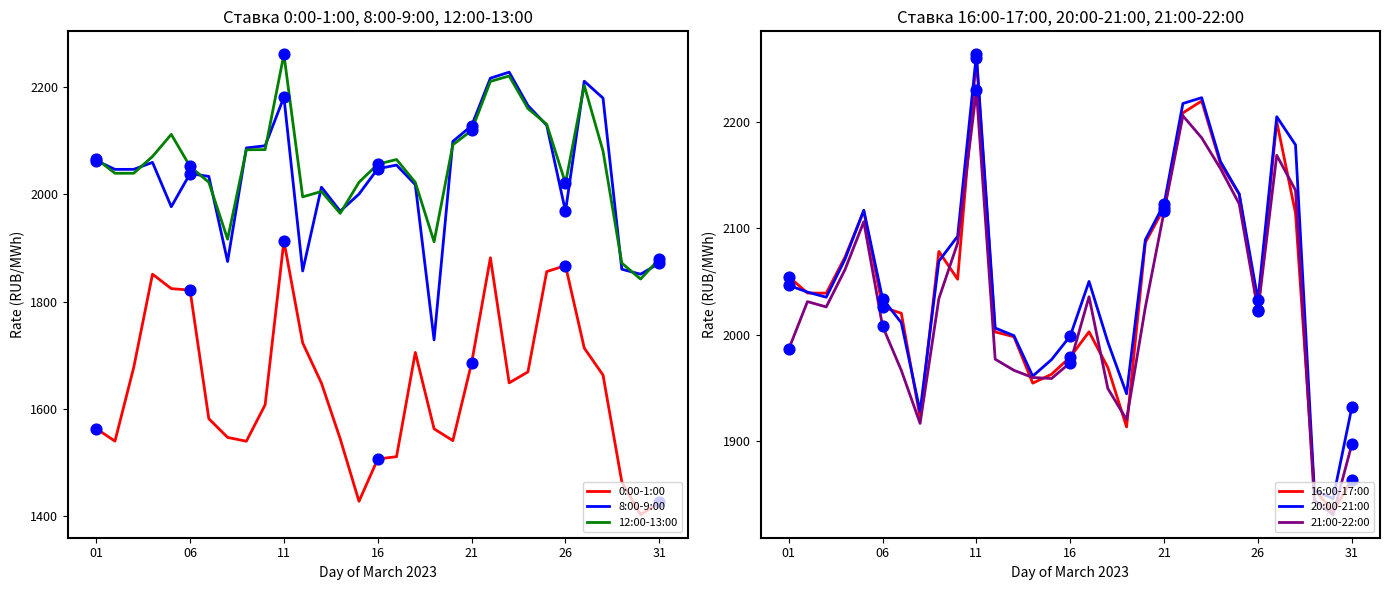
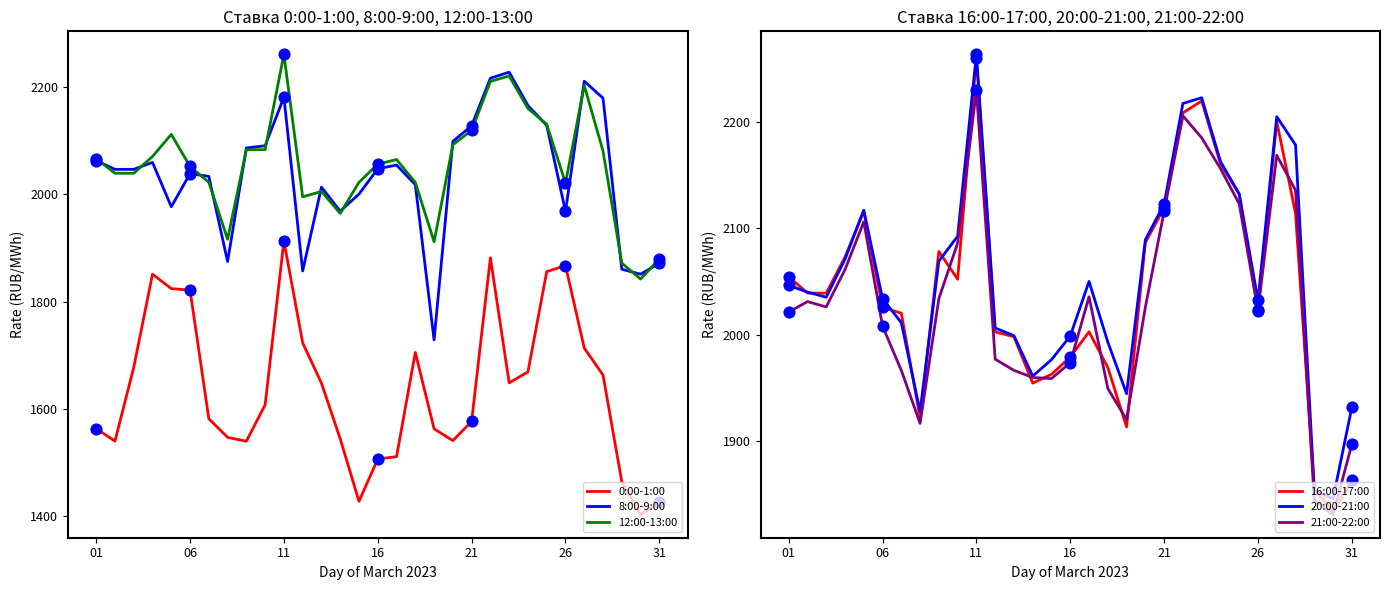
  {
    "Ставка 0:00-1:00, 8:00-9:00, 12:00-13:00": {
      "0:00-1:00": {
-       "21": 1690
+       "21": 1580
      }
    },
    "Ставка 16:00-17:00, 20:00-21:00, 21:00-22:00": {
      "21:00-22:00": {
-       "01": 1986
+       "01": 2021
      }
    }
  }
